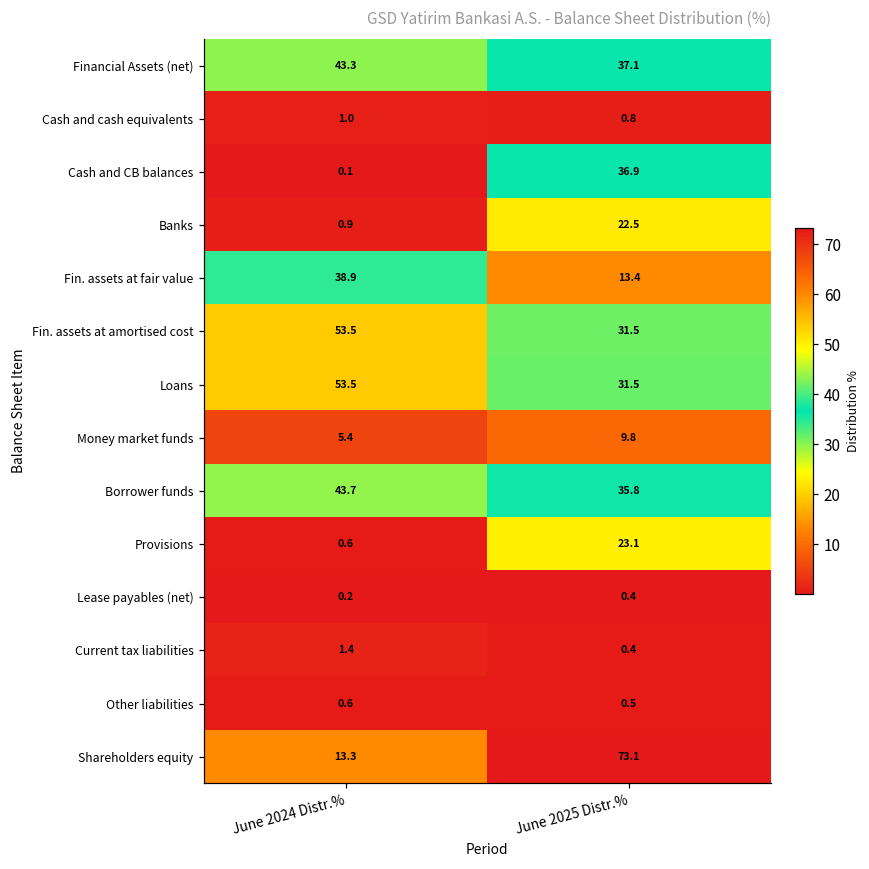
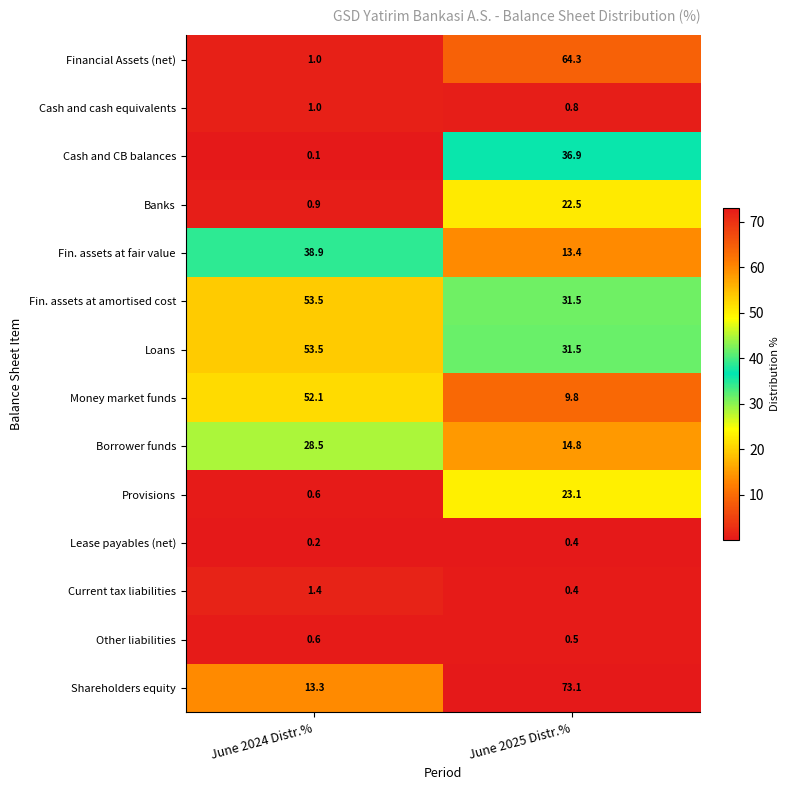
  {
    "Financial Assets (net)": {
-     "June 2024 Distr.%": 43.3,
-     "June 2025 Distr.%": 37.1
+     "June 2024 Distr.%": 1.0,
+     "June 2025 Distr.%": 64.3
    },
    "Cash and cash equivalents": {
      "June 2024 Distr.%": 1.0,
      "June 2025 Distr.%": 0.8
    },
    "Cash and CB balances": {
      "June 2024 Distr.%": 0.1,
      "June 2025 Distr.%": 36.9
    },
    "Banks": {
      "June 2024 Distr.%": 0.9,
      "June 2025 Distr.%": 22.5
    },
    "Fin. assets at fair value": {
      "June 2024 Distr.%": 38.9,
      "June 2025 Distr.%": 13.4
    },
    "Fin. assets at amortised cost": {
      "June 2024 Distr.%": 53.5,
      "June 2025 Distr.%": 31.5
    },
    "Loans": {
      "June 2024 Distr.%": 53.5,
      "June 2025 Distr.%": 31.5
    },
    "Money market funds": {
-     "June 2024 Distr.%": 5.4,
+     "June 2024 Distr.%": 52.1,
      "June 2025 Distr.%": 9.8
    },
    "Borrower funds": {
-     "June 2024 Distr.%": 43.7,
-     "June 2025 Distr.%": 35.8
+     "June 2024 Distr.%": 28.5,
+     "June 2025 Distr.%": 14.8
    },
    "Provisions": {
      "June 2024 Distr.%": 0.6,
      "June 2025 Distr.%": 23.1
    },
    "Lease payables (net)": {
      "June 2024 Distr.%": 0.2,
      "June 2025 Distr.%": 0.4
    },
    "Current tax liabilities": {
      "June 2024 Distr.%": 1.4,
      "June 2025 Distr.%": 0.4
    },
    "Other liabilities": {
      "June 2024 Distr.%": 0.6,
      "June 2025 Distr.%": 0.5
    },
    "Shareholders equity": {
      "June 2024 Distr.%": 13.3,
      "June 2025 Distr.%": 73.1
    }
  }
